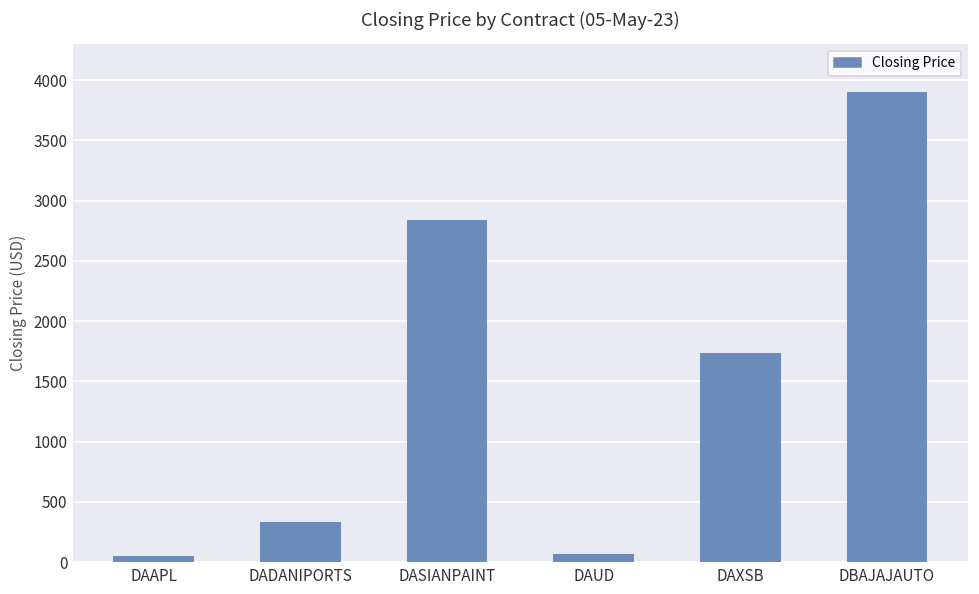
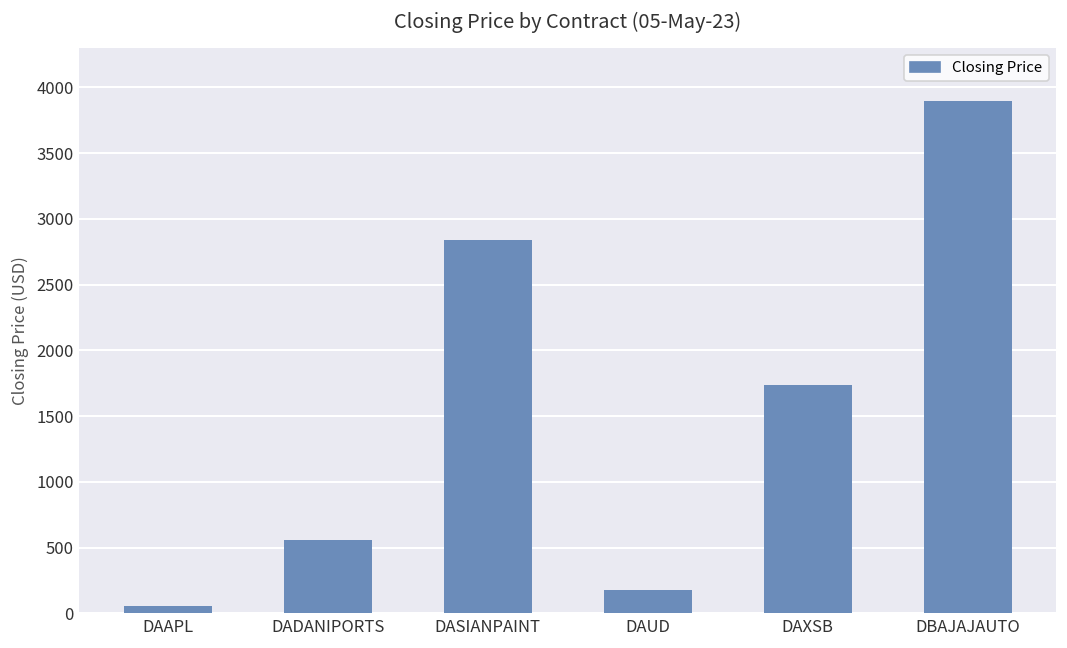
  {
    "DAAPL": 50,
-   "DADANIPORTS": 330,
+   "DADANIPORTS": 560,
    "DASIANPAINT": 2840,
-   "DAUD": 70,
+   "DAUD": 180,
    "DAXSB": 1730,
    "DBAJAJAUTO": 3900
  }
